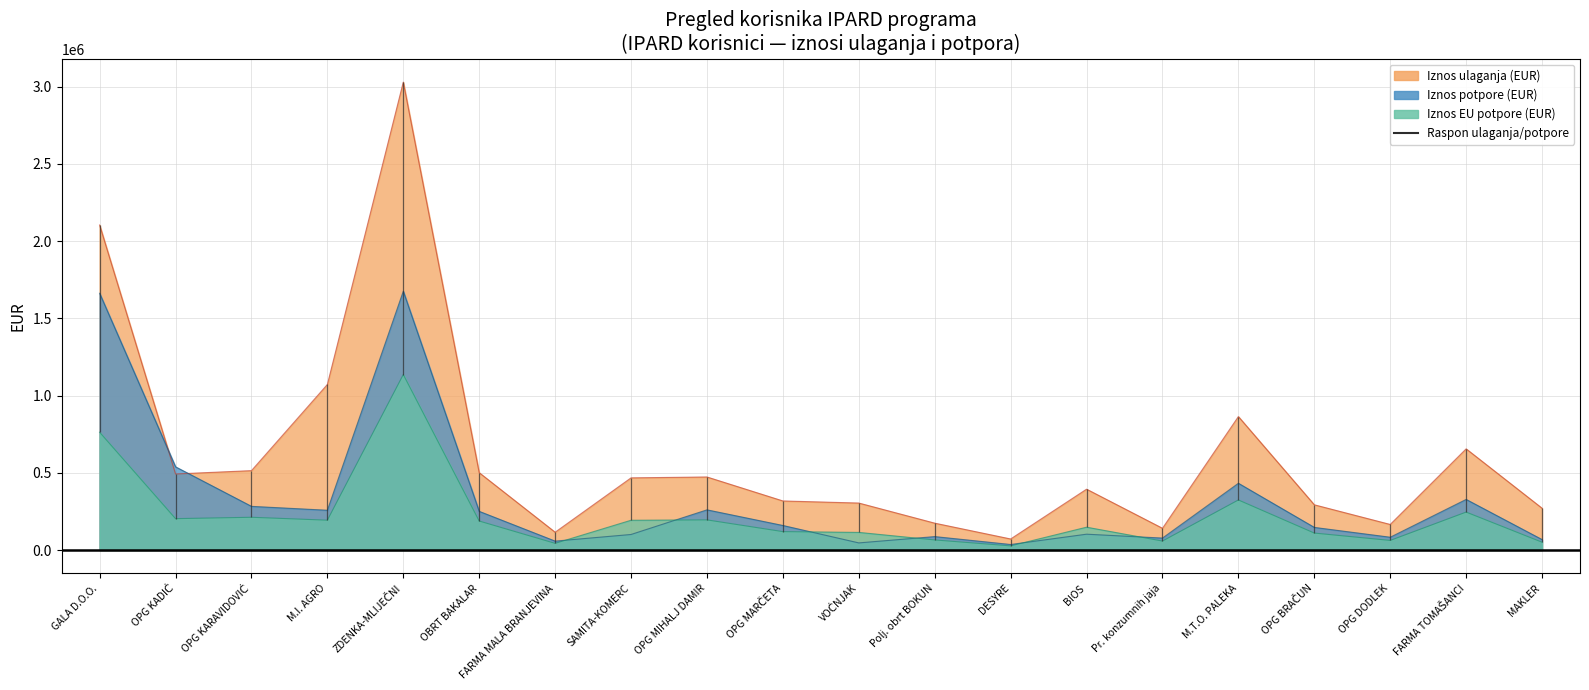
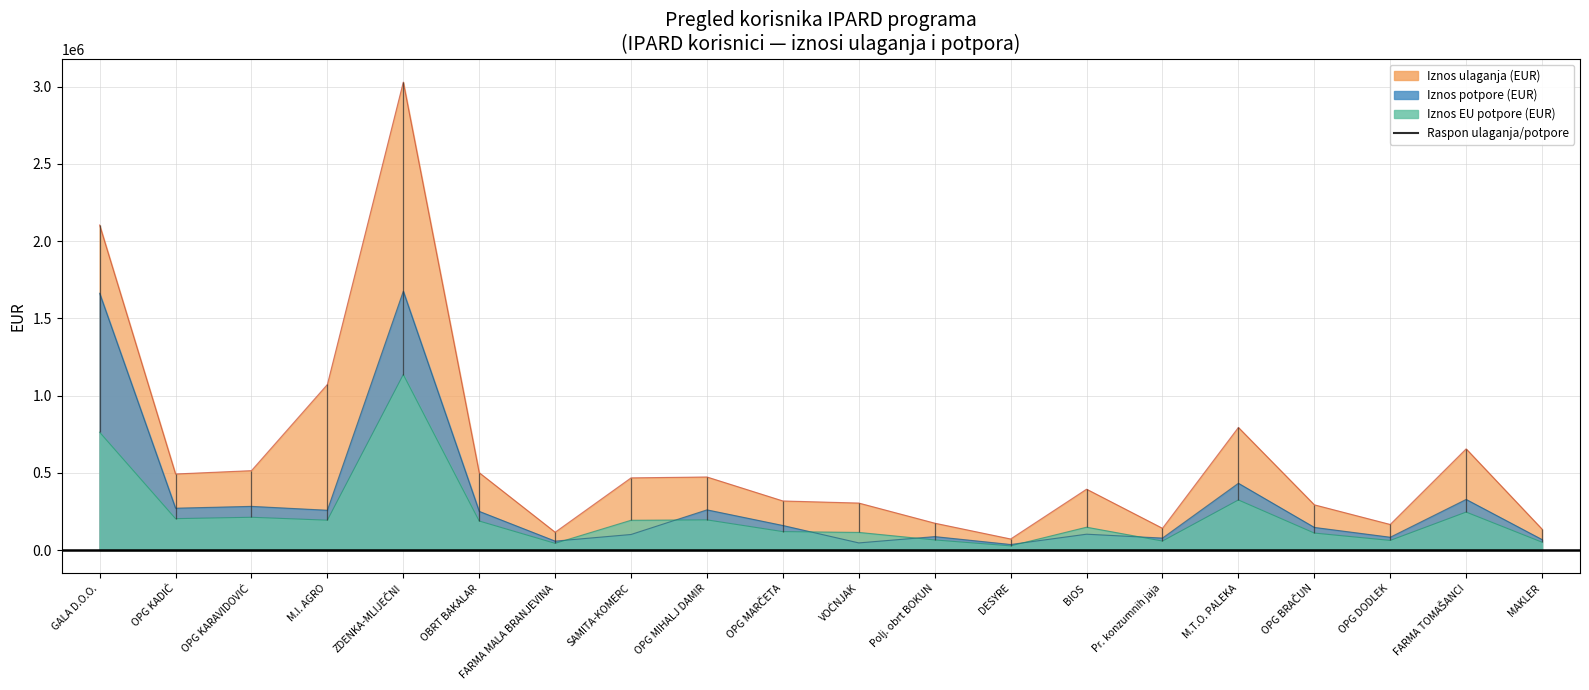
  {
    "Iznos ulaganja (EUR)": {
      "GALA D.O.O.": 2100000,
      "OPG KADIĆ": 490000,
      "OPG KARAVIDOVIĆ": 510000,
      "M.I. AGRO": 1070000,
      "ZDENKA-MLIJEČNI": 3030000,
      "OBRT BAKALAR": 500000,
      "FARMA MALA BRANJEVINA": 120000,
      "SAMITA-KOMERC": 470000,
      "OPG MIHALJ DAMIR": 470000,
      "OPG MARČETA": 320000,
      "VOĆNJAK": 300000,
      "Polj. obrt BOKUN": 170000,
      "DESYRE": 70000,
      "BIOS": 390000,
      "Pr. konzumnih jaja": 140000,
-     "M.T.O. PALEKA": 860000,
+     "M.T.O. PALEKA": 790000,
      "OPG BRAČUN": 290000,
      "OPG DODLEK": 170000,
      "FARMA TOMAŠANCI": 660000,
-     "MAKLER": 270000
+     "MAKLER": 140000
    },
    "Iznos potpore (EUR)": {
      "GALA D.O.O.": 1660000,
-     "OPG KADIĆ": 540000,
+     "OPG KADIĆ": 270000,
      "OPG KARAVIDOVIĆ": 280000,
      "M.I. AGRO": 260000,
      "ZDENKA-MLIJEČNI": 1680000,
      "OBRT BAKALAR": 250000,
      "SAMITA-KOMERC": 100000,
      "OPG MIHALJ DAMIR": 260000,
      "OPG MARČETA": 160000,
      "VOĆNJAK": 50000,
      "Polj. obrt BOKUN": 90000,
      "BIOS": 100000,
      "Pr. konzumnih jaja": 80000,
      "M.T.O. PALEKA": 430000,
      "OPG BRAČUN": 150000,
      "OPG DODLEK": 80000,
      "FARMA TOMAŠANCI": 330000,
      "MAKLER": 70000
    },
    "Iznos EU potpore (EUR)": {
      "GALA D.O.O.": 760000,
      "OPG KADIĆ": 200000,
      "OPG KARAVIDOVIĆ": 210000,
      "M.I. AGRO": 190000,
      "ZDENKA-MLIJEČNI": 1140000,
      "OBRT BAKALAR": 190000,
      "SAMITA-KOMERC": 190000,
      "OPG MIHALJ DAMIR": 200000,
      "OPG MARČETA": 120000,
      "VOĆNJAK": 110000,
      "Polj. obrt BOKUN": 70000,
      "BIOS": 150000,
      "Pr. konzumnih jaja": 60000,
      "M.T.O. PALEKA": 320000,
      "OPG BRAČUN": 110000,
      "OPG DODLEK": 60000,
      "FARMA TOMAŠANCI": 250000,
      "MAKLER": 50000
    }
  }
